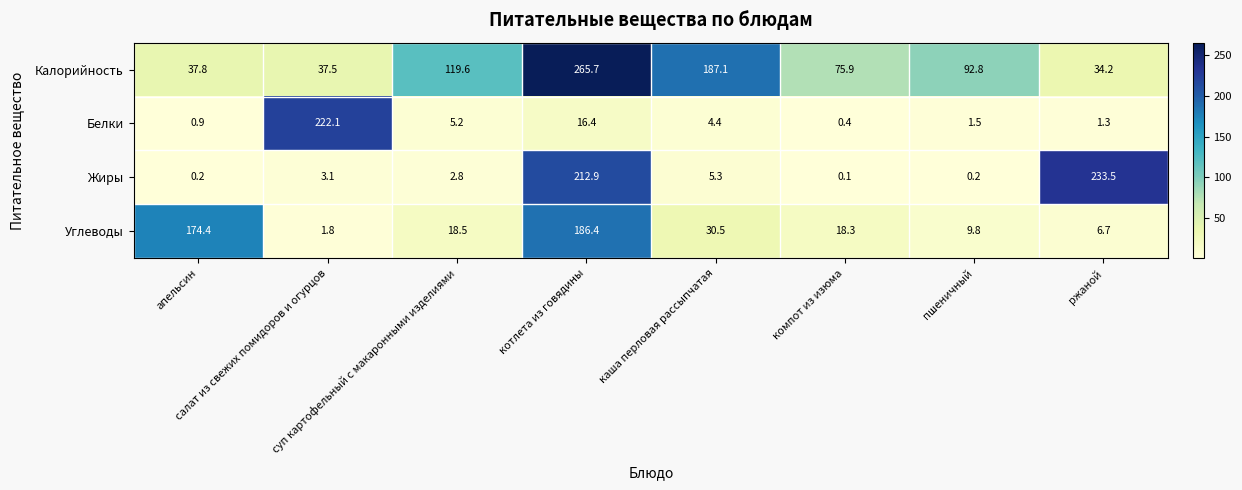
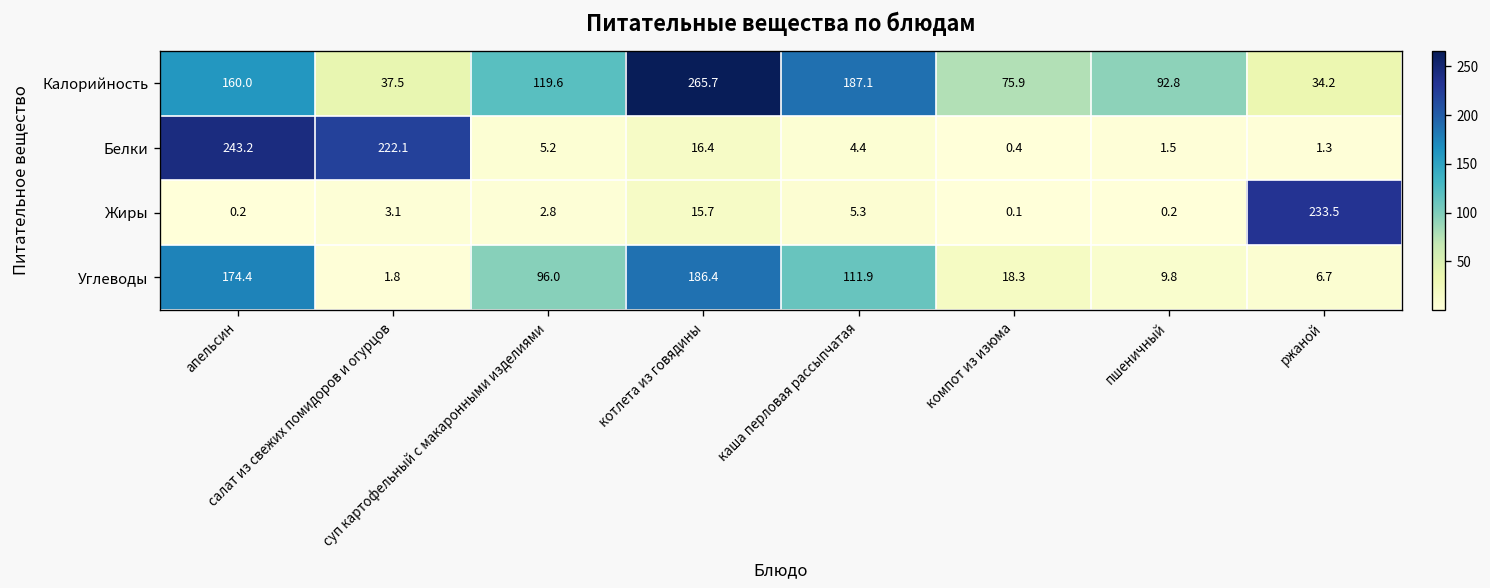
  {
    "Калорийность": {
-     "апельсин": 37.8,
+     "апельсин": 160.0,
      "салат из свежих помидоров и огурцов": 37.5,
      "суп картофельный с макаронными изделиями": 119.6,
      "котлета из говядины": 265.7,
      "каша перловая рассыпчатая": 187.1,
      "компот из изюма": 75.9,
      "пшеничный": 92.8,
      "ржаной": 34.2
    },
    "Белки": {
-     "апельсин": 0.9,
+     "апельсин": 243.2,
      "салат из свежих помидоров и огурцов": 222.1,
      "суп картофельный с макаронными изделиями": 5.2,
      "котлета из говядины": 16.4,
      "каша перловая рассыпчатая": 4.4,
      "компот из изюма": 0.4,
      "пшеничный": 1.5,
      "ржаной": 1.3
    },
    "Жиры": {
      "апельсин": 0.2,
      "салат из свежих помидоров и огурцов": 3.1,
      "суп картофельный с макаронными изделиями": 2.8,
-     "котлета из говядины": 212.9,
+     "котлета из говядины": 15.7,
      "каша перловая рассыпчатая": 5.3,
      "компот из изюма": 0.1,
      "пшеничный": 0.2,
      "ржаной": 233.5
    },
    "Углеводы": {
      "апельсин": 174.4,
      "салат из свежих помидоров и огурцов": 1.8,
-     "суп картофельный с макаронными изделиями": 18.5,
+     "суп картофельный с макаронными изделиями": 96.0,
      "котлета из говядины": 186.4,
-     "каша перловая рассыпчатая": 30.5,
+     "каша перловая рассыпчатая": 111.9,
      "компот из изюма": 18.3,
      "пшеничный": 9.8,
      "ржаной": 6.7
    }
  }
